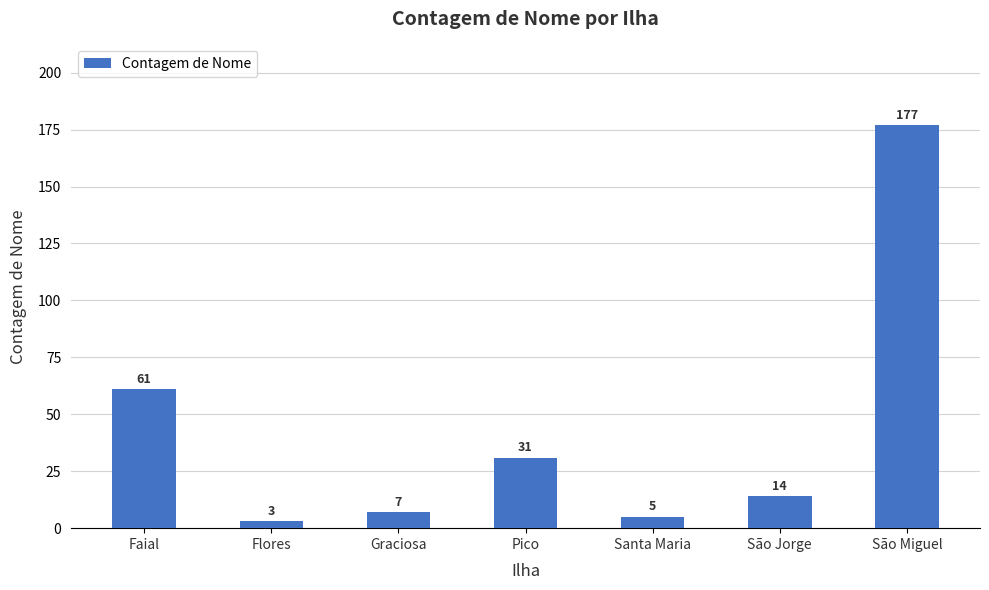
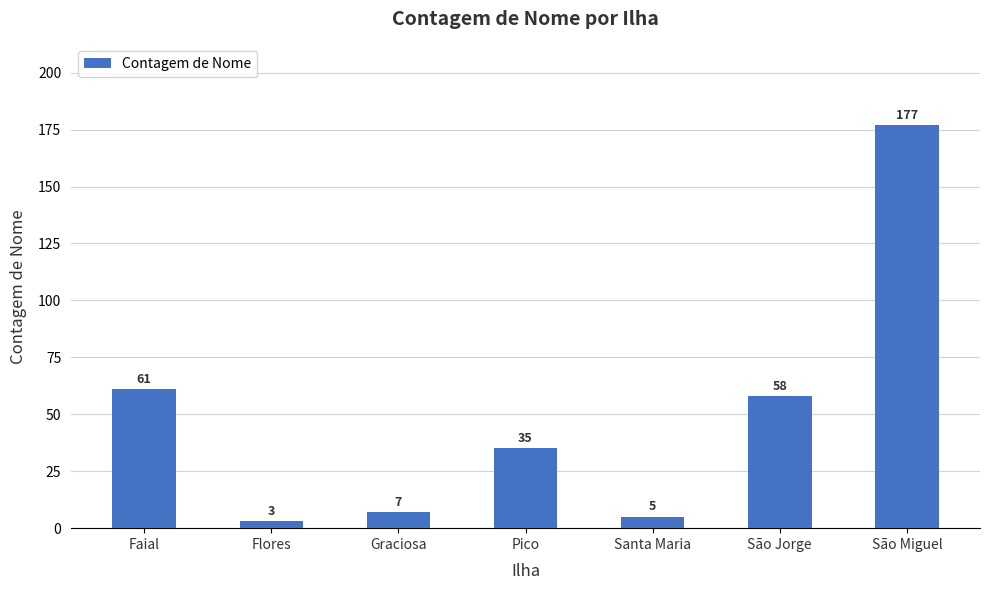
  {
    "Faial": 61,
    "Flores": 3,
    "Graciosa": 7,
-   "Pico": 31,
+   "Pico": 35,
    "Santa Maria": 5,
-   "São Jorge": 14,
+   "São Jorge": 58,
    "São Miguel": 177
  }
